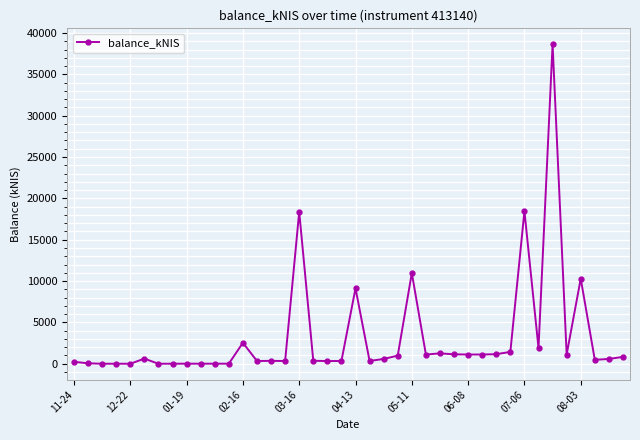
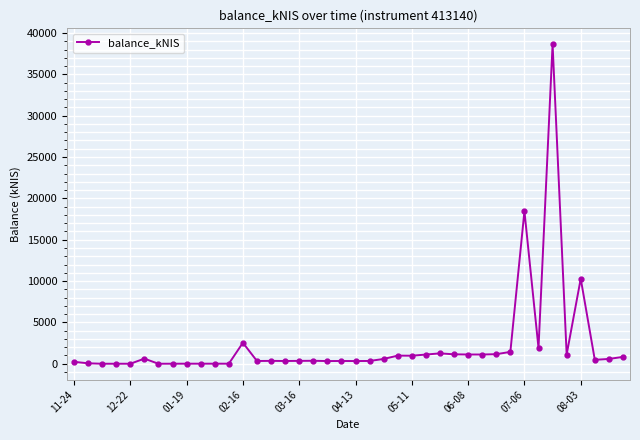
  {
    "11-24": 0,
    "12-22": 0,
    "01-19": 0,
    "02-16": 3000,
-   "03-16": 18000,
-   "04-13": 9000,
-   "05-11": 11000,
+   "03-16": 0,
+   "04-13": 0,
+   "05-11": 1000,
    "06-08": 1000,
    "07-06": 18000,
    "08-03": 10000
  }
